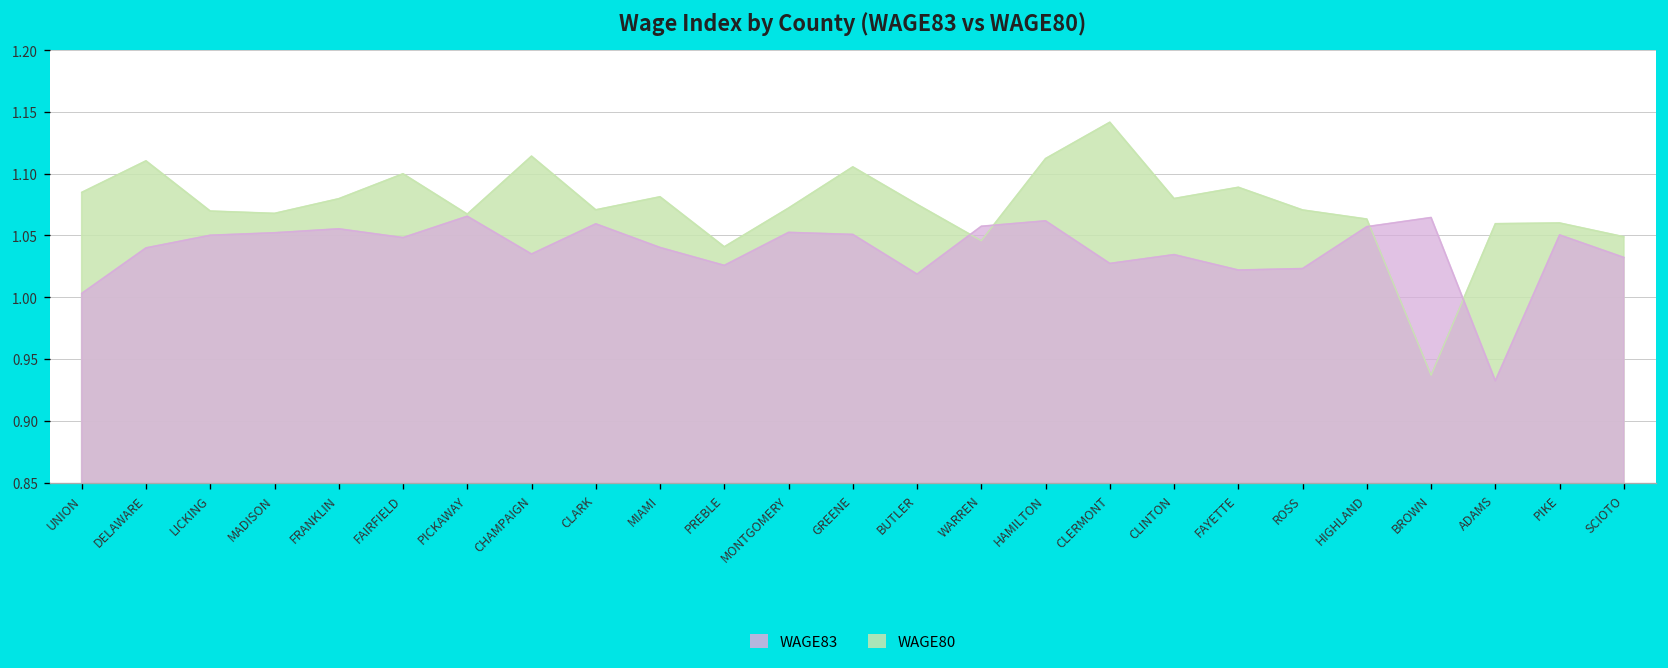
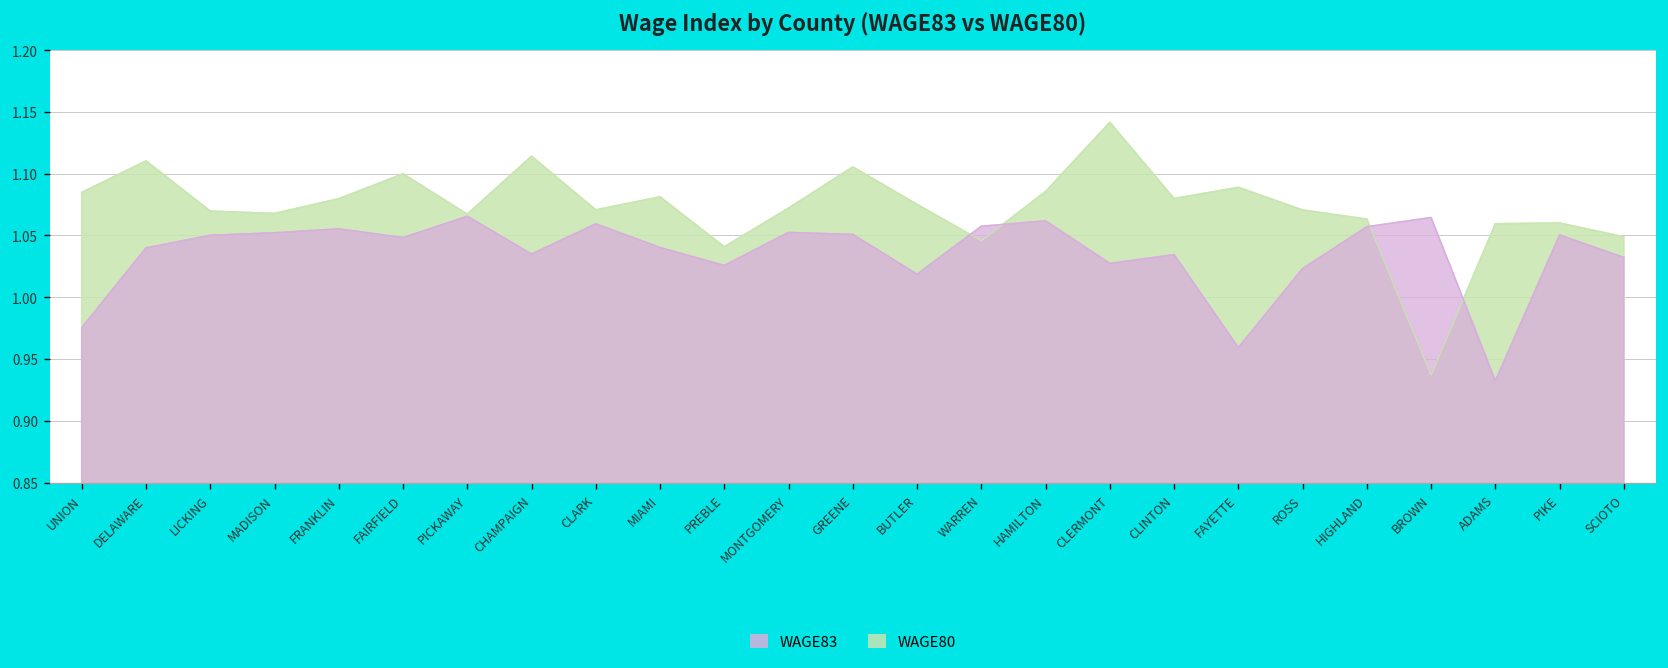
  {
    "WAGE80": {
      "UNION": 1.085,
      "DELAWARE": 1.110,
      "LICKING": 1.070,
      "MADISON": 1.068,
      "FRANKLIN": 1.080,
      "FAIRFIELD": 1.100,
      "CHAMPAIGN": 1.114,
      "CLARK": 1.071,
      "MIAMI": 1.081,
      "PREBLE": 1.041,
      "MONTGOMERY": 1.072,
      "GREENE": 1.106,
      "BUTLER": 1.075,
      "WARREN": 1.046,
-     "HAMILTON": 1.112,
+     "HAMILTON": 1.086,
      "CLERMONT": 1.142,
      "CLINTON": 1.080,
      "FAYETTE": 1.089,
      "ROSS": 1.071,
      "HIGHLAND": 1.063,
      "BROWN": 0.937,
      "ADAMS": 1.060,
      "PIKE": 1.060,
      "SCIOTO": 1.049
    },
    "WAGE83": {
-     "UNION": 1.003,
+     "UNION": 0.975,
      "DELAWARE": 1.040,
      "LICKING": 1.050,
      "MADISON": 1.052,
      "FRANKLIN": 1.055,
      "FAIRFIELD": 1.048,
      "CHAMPAIGN": 1.035,
      "CLARK": 1.059,
      "MIAMI": 1.040,
      "PREBLE": 1.026,
      "MONTGOMERY": 1.053,
      "GREENE": 1.051,
      "BUTLER": 1.019,
      "WARREN": 1.057,
      "HAMILTON": 1.062,
      "CLERMONT": 1.027,
      "CLINTON": 1.035,
-     "FAYETTE": 1.022,
+     "FAYETTE": 0.959,
      "ROSS": 1.023,
      "HIGHLAND": 1.057,
      "BROWN": 1.065,
      "ADAMS": 0.932,
      "PIKE": 1.050,
      "SCIOTO": 1.032
    }
  }
